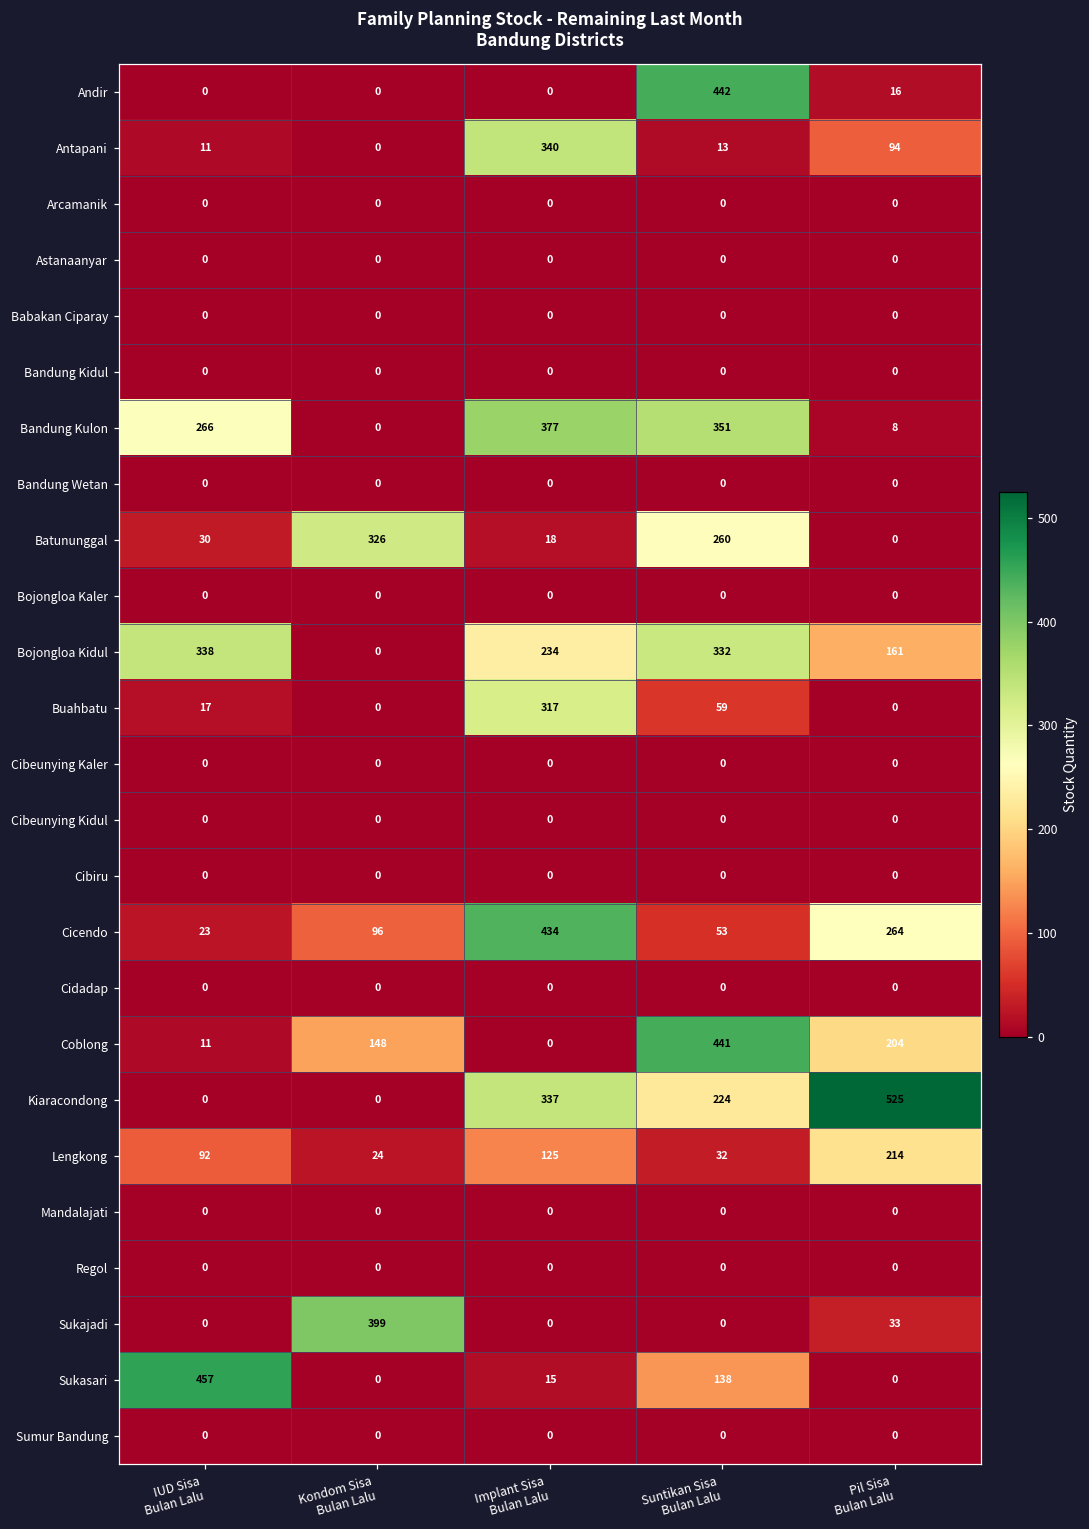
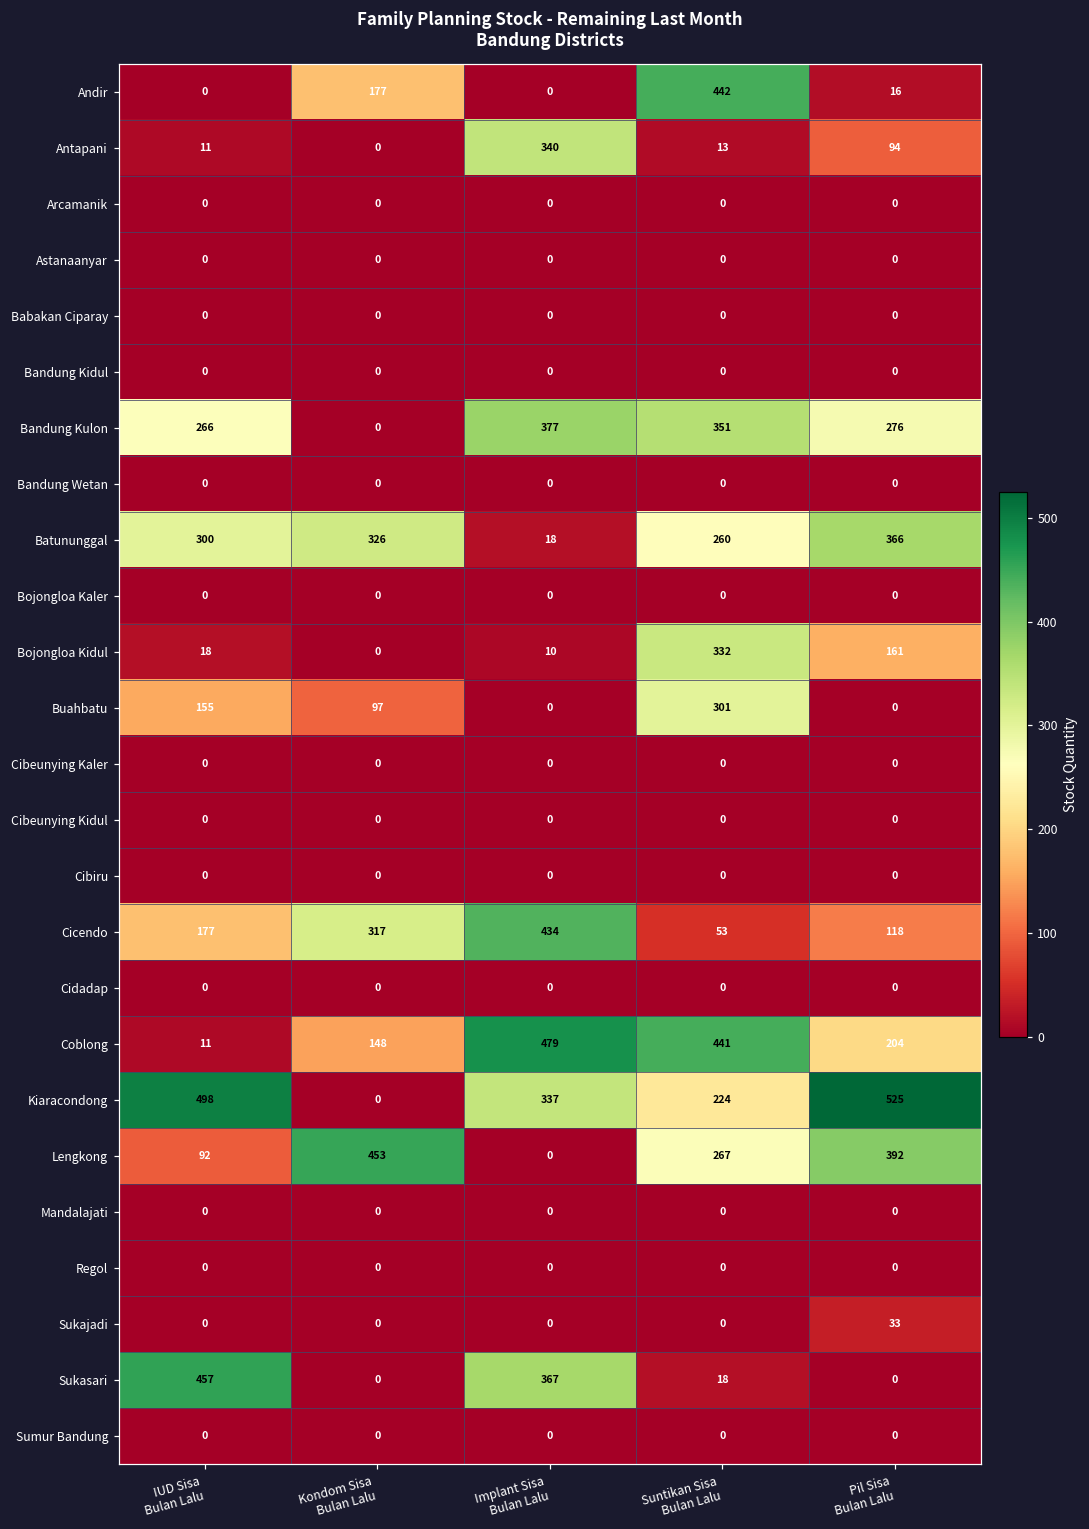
  {
    "Andir": {
      "IUD Sisa Bulan Lalu": 0,
-     "Kondom Sisa Bulan Lalu": 0,
+     "Kondom Sisa Bulan Lalu": 177,
      "Implant Sisa Bulan Lalu": 0,
      "Suntikan Sisa Bulan Lalu": 442,
      "Pil Sisa Bulan Lalu": 16
    },
    "Antapani": {
      "IUD Sisa Bulan Lalu": 11,
      "Kondom Sisa Bulan Lalu": 0,
      "Implant Sisa Bulan Lalu": 340,
      "Suntikan Sisa Bulan Lalu": 13,
      "Pil Sisa Bulan Lalu": 94
    },
    "Arcamanik": {
      "IUD Sisa Bulan Lalu": 0,
      "Kondom Sisa Bulan Lalu": 0,
      "Implant Sisa Bulan Lalu": 0,
      "Suntikan Sisa Bulan Lalu": 0,
      "Pil Sisa Bulan Lalu": 0
    },
    "Astanaanyar": {
      "IUD Sisa Bulan Lalu": 0,
      "Kondom Sisa Bulan Lalu": 0,
      "Implant Sisa Bulan Lalu": 0,
      "Suntikan Sisa Bulan Lalu": 0,
      "Pil Sisa Bulan Lalu": 0
    },
    "Babakan Ciparay": {
      "IUD Sisa Bulan Lalu": 0,
      "Kondom Sisa Bulan Lalu": 0,
      "Implant Sisa Bulan Lalu": 0,
      "Suntikan Sisa Bulan Lalu": 0,
      "Pil Sisa Bulan Lalu": 0
    },
    "Bandung Kidul": {
      "IUD Sisa Bulan Lalu": 0,
      "Kondom Sisa Bulan Lalu": 0,
      "Implant Sisa Bulan Lalu": 0,
      "Suntikan Sisa Bulan Lalu": 0,
      "Pil Sisa Bulan Lalu": 0
    },
    "Bandung Kulon": {
      "IUD Sisa Bulan Lalu": 266,
      "Kondom Sisa Bulan Lalu": 0,
      "Implant Sisa Bulan Lalu": 377,
      "Suntikan Sisa Bulan Lalu": 351,
-     "Pil Sisa Bulan Lalu": 8
+     "Pil Sisa Bulan Lalu": 276
    },
    "Bandung Wetan": {
      "IUD Sisa Bulan Lalu": 0,
      "Kondom Sisa Bulan Lalu": 0,
      "Implant Sisa Bulan Lalu": 0,
      "Suntikan Sisa Bulan Lalu": 0,
      "Pil Sisa Bulan Lalu": 0
    },
    "Batununggal": {
-     "IUD Sisa Bulan Lalu": 30,
+     "IUD Sisa Bulan Lalu": 300,
      "Kondom Sisa Bulan Lalu": 326,
      "Implant Sisa Bulan Lalu": 18,
      "Suntikan Sisa Bulan Lalu": 260,
-     "Pil Sisa Bulan Lalu": 0
+     "Pil Sisa Bulan Lalu": 366
    },
    "Bojongloa Kaler": {
      "IUD Sisa Bulan Lalu": 0,
      "Kondom Sisa Bulan Lalu": 0,
      "Implant Sisa Bulan Lalu": 0,
      "Suntikan Sisa Bulan Lalu": 0,
      "Pil Sisa Bulan Lalu": 0
    },
    "Bojongloa Kidul": {
-     "IUD Sisa Bulan Lalu": 338,
+     "IUD Sisa Bulan Lalu": 18,
      "Kondom Sisa Bulan Lalu": 0,
-     "Implant Sisa Bulan Lalu": 234,
+     "Implant Sisa Bulan Lalu": 10,
      "Suntikan Sisa Bulan Lalu": 332,
      "Pil Sisa Bulan Lalu": 161
    },
    "Buahbatu": {
-     "IUD Sisa Bulan Lalu": 17,
-     "Kondom Sisa Bulan Lalu": 0,
-     "Implant Sisa Bulan Lalu": 317,
-     "Suntikan Sisa Bulan Lalu": 59,
+     "IUD Sisa Bulan Lalu": 155,
+     "Kondom Sisa Bulan Lalu": 97,
+     "Implant Sisa Bulan Lalu": 0,
+     "Suntikan Sisa Bulan Lalu": 301,
      "Pil Sisa Bulan Lalu": 0
    },
    "Cibeunying Kaler": {
      "IUD Sisa Bulan Lalu": 0,
      "Kondom Sisa Bulan Lalu": 0,
      "Implant Sisa Bulan Lalu": 0,
      "Suntikan Sisa Bulan Lalu": 0,
      "Pil Sisa Bulan Lalu": 0
    },
    "Cibeunying Kidul": {
      "IUD Sisa Bulan Lalu": 0,
      "Kondom Sisa Bulan Lalu": 0,
      "Implant Sisa Bulan Lalu": 0,
      "Suntikan Sisa Bulan Lalu": 0,
      "Pil Sisa Bulan Lalu": 0
    },
    "Cibiru": {
      "IUD Sisa Bulan Lalu": 0,
      "Kondom Sisa Bulan Lalu": 0,
      "Implant Sisa Bulan Lalu": 0,
      "Suntikan Sisa Bulan Lalu": 0,
      "Pil Sisa Bulan Lalu": 0
    },
    "Cicendo": {
-     "IUD Sisa Bulan Lalu": 23,
-     "Kondom Sisa Bulan Lalu": 96,
+     "IUD Sisa Bulan Lalu": 177,
+     "Kondom Sisa Bulan Lalu": 317,
      "Implant Sisa Bulan Lalu": 434,
      "Suntikan Sisa Bulan Lalu": 53,
-     "Pil Sisa Bulan Lalu": 264
+     "Pil Sisa Bulan Lalu": 118
    },
    "Cidadap": {
      "IUD Sisa Bulan Lalu": 0,
      "Kondom Sisa Bulan Lalu": 0,
      "Implant Sisa Bulan Lalu": 0,
      "Suntikan Sisa Bulan Lalu": 0,
      "Pil Sisa Bulan Lalu": 0
    },
    "Coblong": {
      "IUD Sisa Bulan Lalu": 11,
      "Kondom Sisa Bulan Lalu": 148,
-     "Implant Sisa Bulan Lalu": 0,
+     "Implant Sisa Bulan Lalu": 479,
      "Suntikan Sisa Bulan Lalu": 441,
      "Pil Sisa Bulan Lalu": 204
    },
    "Kiaracondong": {
-     "IUD Sisa Bulan Lalu": 0,
+     "IUD Sisa Bulan Lalu": 498,
      "Kondom Sisa Bulan Lalu": 0,
      "Implant Sisa Bulan Lalu": 337,
      "Suntikan Sisa Bulan Lalu": 224,
      "Pil Sisa Bulan Lalu": 525
    },
    "Lengkong": {
      "IUD Sisa Bulan Lalu": 92,
-     "Kondom Sisa Bulan Lalu": 24,
-     "Implant Sisa Bulan Lalu": 125,
-     "Suntikan Sisa Bulan Lalu": 32,
-     "Pil Sisa Bulan Lalu": 214
+     "Kondom Sisa Bulan Lalu": 453,
+     "Implant Sisa Bulan Lalu": 0,
+     "Suntikan Sisa Bulan Lalu": 267,
+     "Pil Sisa Bulan Lalu": 392
    },
    "Mandalajati": {
      "IUD Sisa Bulan Lalu": 0,
      "Kondom Sisa Bulan Lalu": 0,
      "Implant Sisa Bulan Lalu": 0,
      "Suntikan Sisa Bulan Lalu": 0,
      "Pil Sisa Bulan Lalu": 0
    },
    "Regol": {
      "IUD Sisa Bulan Lalu": 0,
      "Kondom Sisa Bulan Lalu": 0,
      "Implant Sisa Bulan Lalu": 0,
      "Suntikan Sisa Bulan Lalu": 0,
      "Pil Sisa Bulan Lalu": 0
    },
    "Sukajadi": {
      "IUD Sisa Bulan Lalu": 0,
-     "Kondom Sisa Bulan Lalu": 399,
+     "Kondom Sisa Bulan Lalu": 0,
      "Implant Sisa Bulan Lalu": 0,
      "Suntikan Sisa Bulan Lalu": 0,
      "Pil Sisa Bulan Lalu": 33
    },
    "Sukasari": {
      "IUD Sisa Bulan Lalu": 457,
      "Kondom Sisa Bulan Lalu": 0,
-     "Implant Sisa Bulan Lalu": 15,
-     "Suntikan Sisa Bulan Lalu": 138,
+     "Implant Sisa Bulan Lalu": 367,
+     "Suntikan Sisa Bulan Lalu": 18,
      "Pil Sisa Bulan Lalu": 0
    },
    "Sumur Bandung": {
      "IUD Sisa Bulan Lalu": 0,
      "Kondom Sisa Bulan Lalu": 0,
      "Implant Sisa Bulan Lalu": 0,
      "Suntikan Sisa Bulan Lalu": 0,
      "Pil Sisa Bulan Lalu": 0
    }
  }
